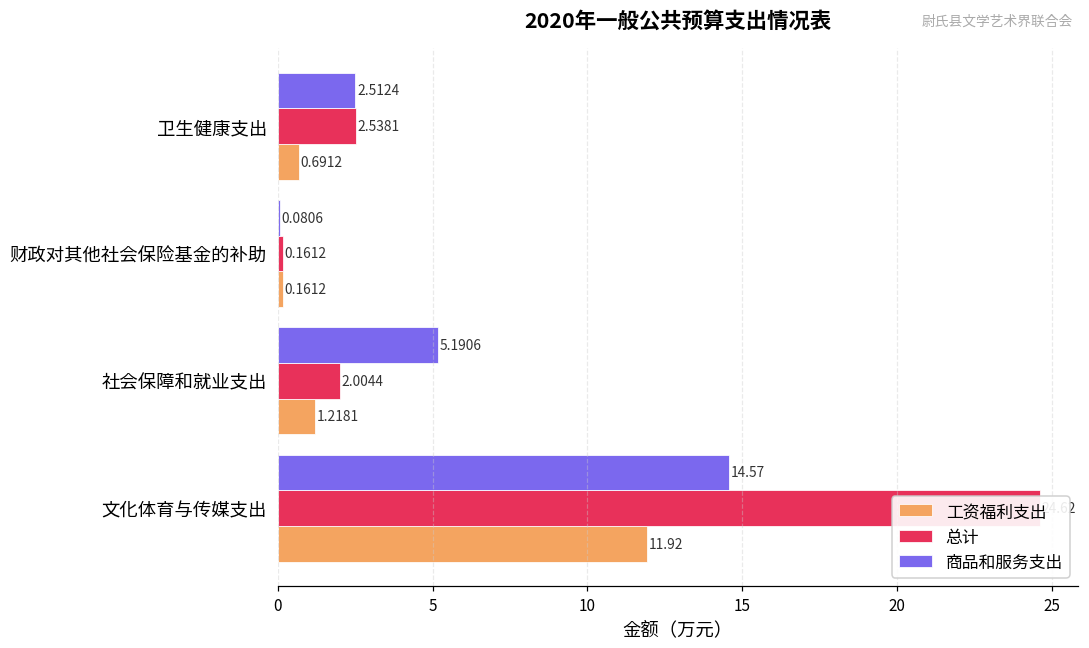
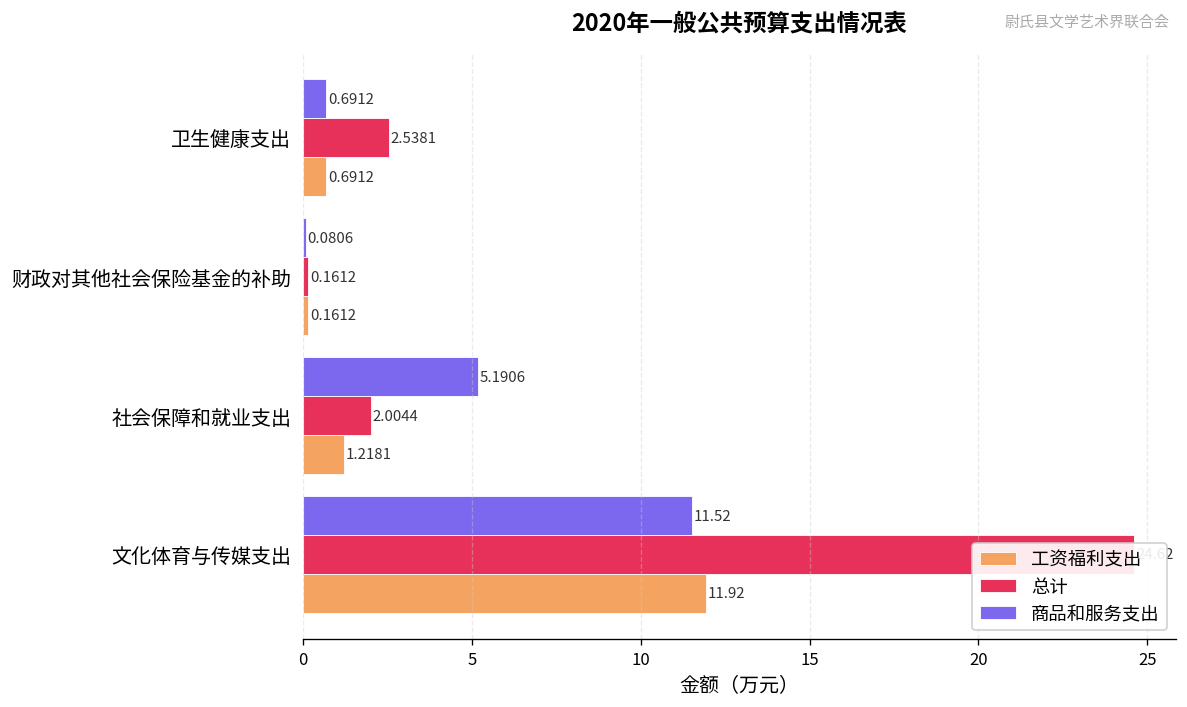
  {
    "工资福利支出": {
      "卫生健康支出": 0.6912,
      "财政对其他社会保险基金的补助": 0.1612,
      "社会保障和就业支出": 1.2181,
      "文化体育与传媒支出": 11.92
    },
    "总计": {
      "卫生健康支出": 2.5381,
      "财政对其他社会保险基金的补助": 0.1612,
      "社会保障和就业支出": 2.0044
    },
    "商品和服务支出": {
-     "卫生健康支出": 2.5124,
+     "卫生健康支出": 0.6912,
      "财政对其他社会保险基金的补助": 0.0806,
      "社会保障和就业支出": 5.1906,
-     "文化体育与传媒支出": 14.57
+     "文化体育与传媒支出": 11.52
    }
  }
